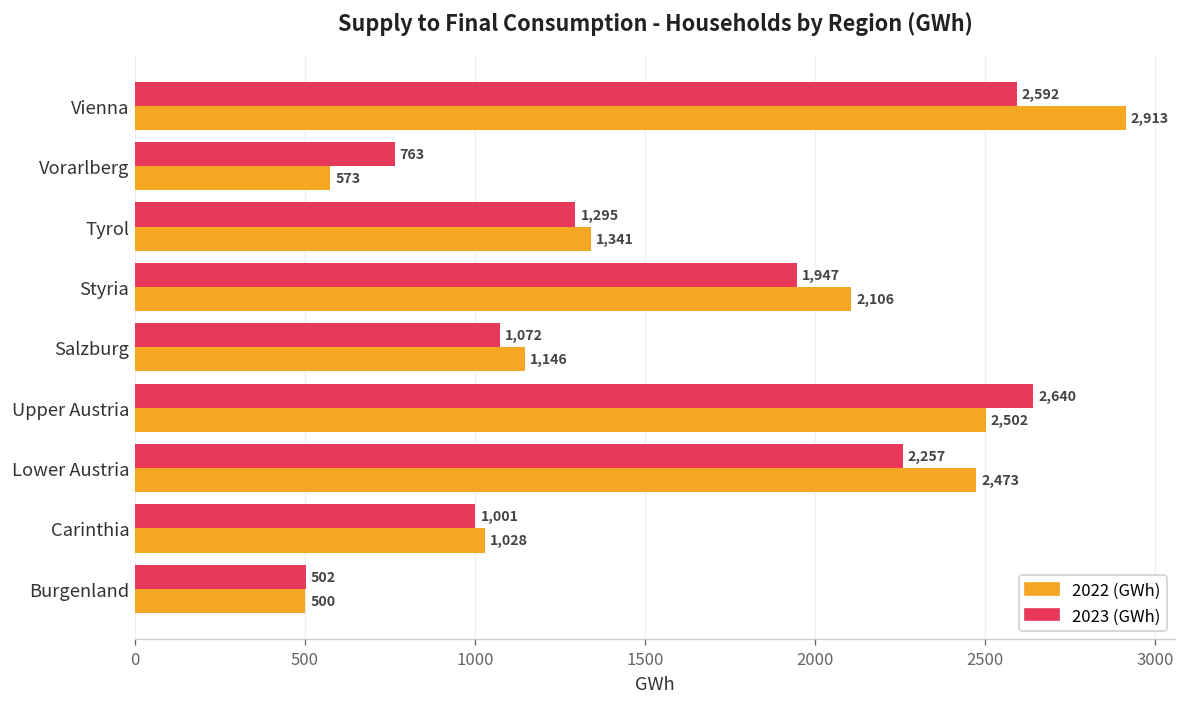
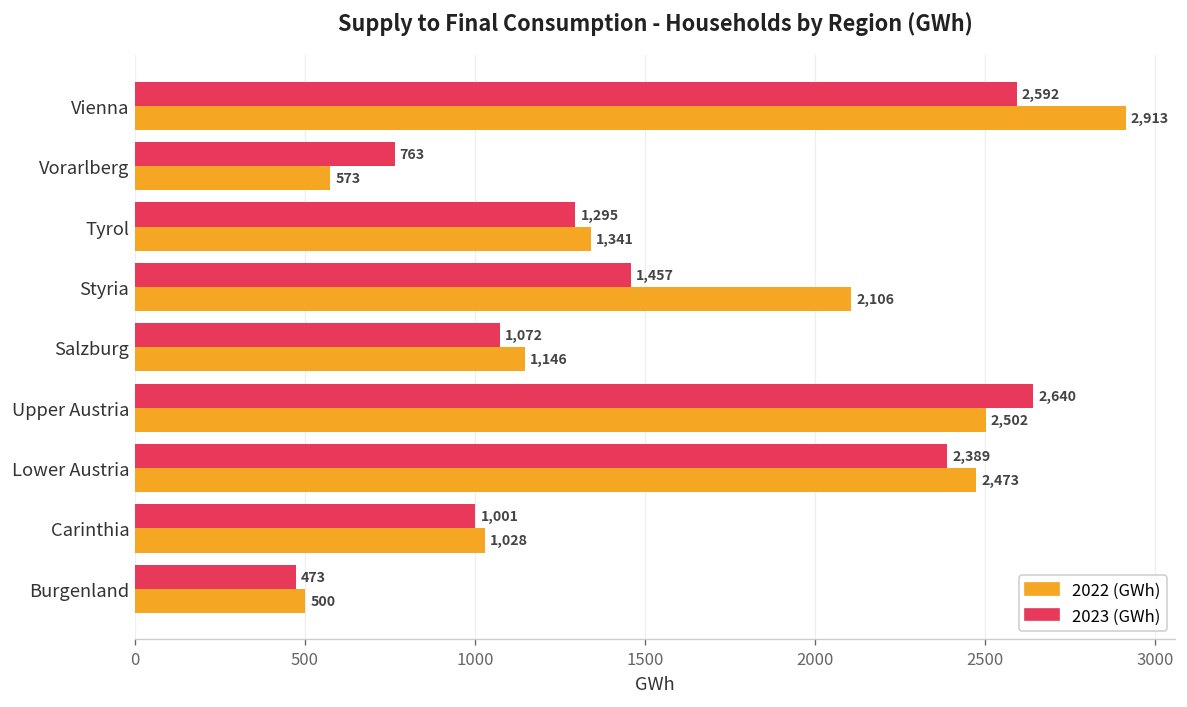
  {
    "2022 (GWh)": {
      "Vienna": "2,913",
      "Vorarlberg": "573",
      "Tyrol": "1,341",
      "Styria": "2,106",
      "Salzburg": "1,146",
      "Upper Austria": "2,502",
      "Lower Austria": "2,473",
      "Carinthia": "1,028",
      "Burgenland": "500"
    },
    "2023 (GWh)": {
      "Vienna": "2,592",
      "Vorarlberg": "763",
      "Tyrol": "1,295",
-     "Styria": "1,947",
+     "Styria": "1,457",
      "Salzburg": "1,072",
      "Upper Austria": "2,640",
-     "Lower Austria": "2,257",
+     "Lower Austria": "2,389",
      "Carinthia": "1,001",
-     "Burgenland": "502"
+     "Burgenland": "473"
    }
  }
